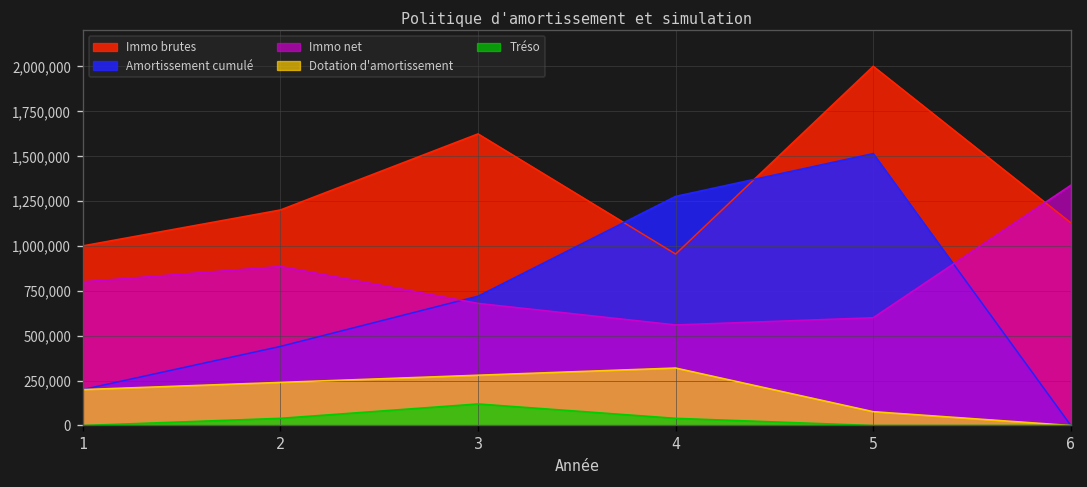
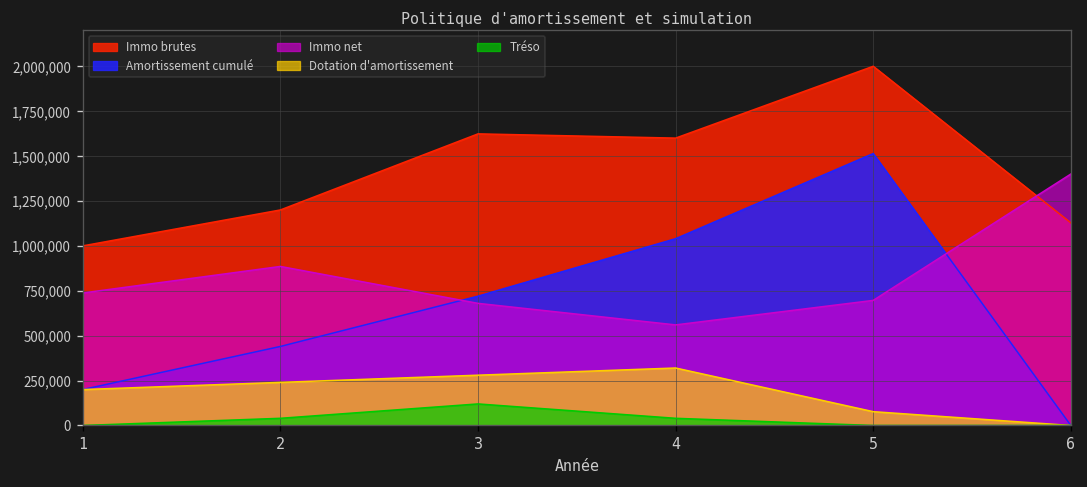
  {
    "Immo brutes": {
      "1": "1,000,000",
      "2": "1,200,000",
      "3": "1,620,000",
-     "4": "950,000",
+     "4": "1,600,000",
      "5": "2,000,000",
      "6": "1,130,000"
    },
    "Amortissement cumulé": {
      "2": "440,000",
      "3": "720,000",
-     "4": "1,280,000",
+     "4": "1,040,000",
      "5": "1,510,000"
    },
    "Immo net": {
-     "1": "800,000",
+     "1": "740,000",
      "2": "890,000",
      "3": "680,000",
      "4": "560,000",
-     "5": "600,000",
-     "6": "1,340,000"
+     "5": "700,000",
+     "6": "1,400,000"
    },
    "Dotation d'amortissement": {
      "2": "240,000",
      "3": "280,000",
      "4": "320,000",
      "5": "80,000"
    },
    "Tréso": {
      "1": "0",
      "2": "40,000",
      "3": "120,000",
      "4": "40,000",
      "5": "0"
    }
  }
